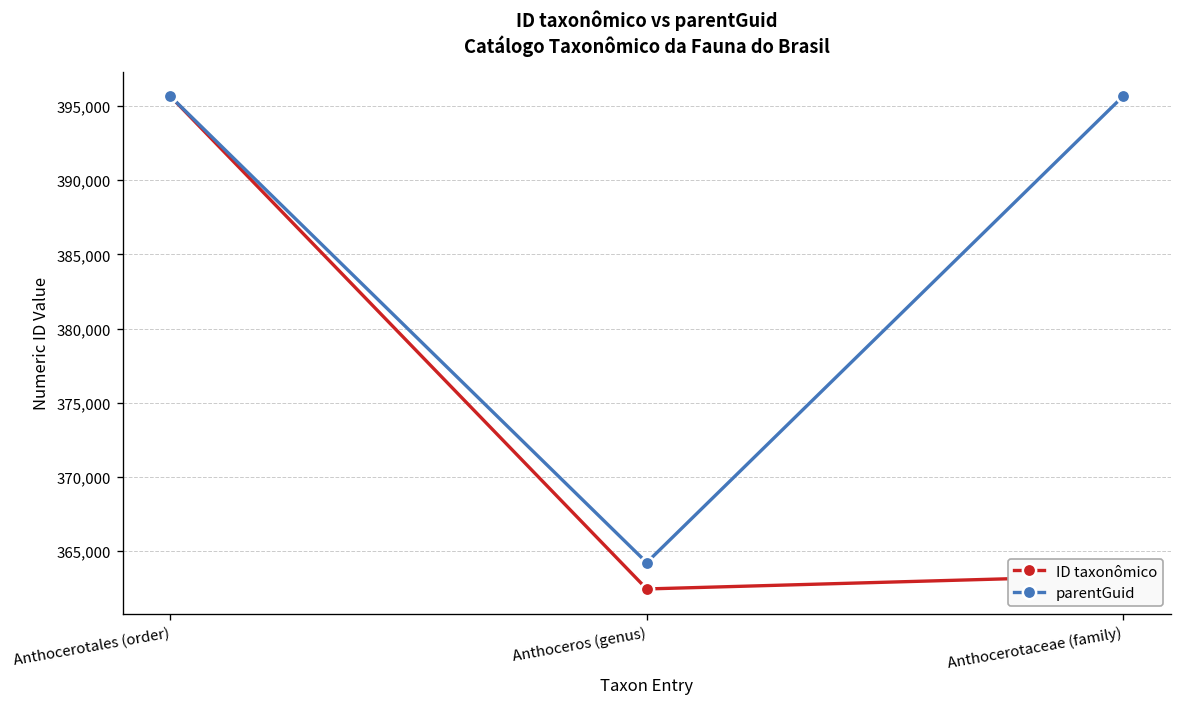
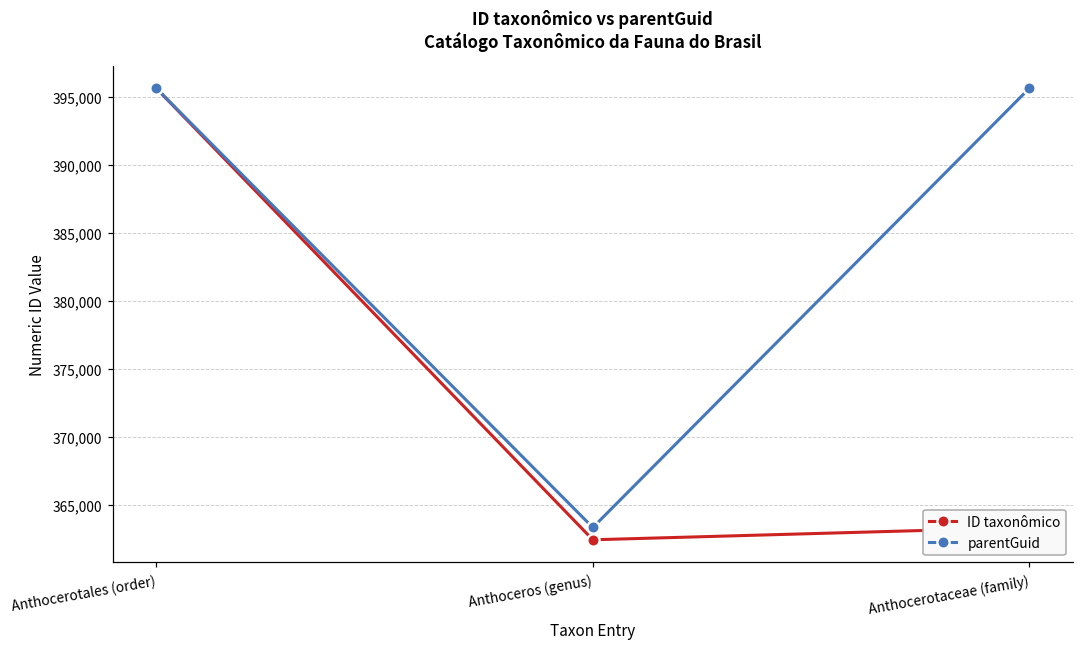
  {
    "ID taxonômico": {
      "Anthoceros (genus)": "362,400"
    },
    "parentGuid": {
-     "Anthoceros (genus)": "364,200",
+     "Anthoceros (genus)": "363,300",
      "Anthocerotaceae (family)": "395,700"
    }
  }
